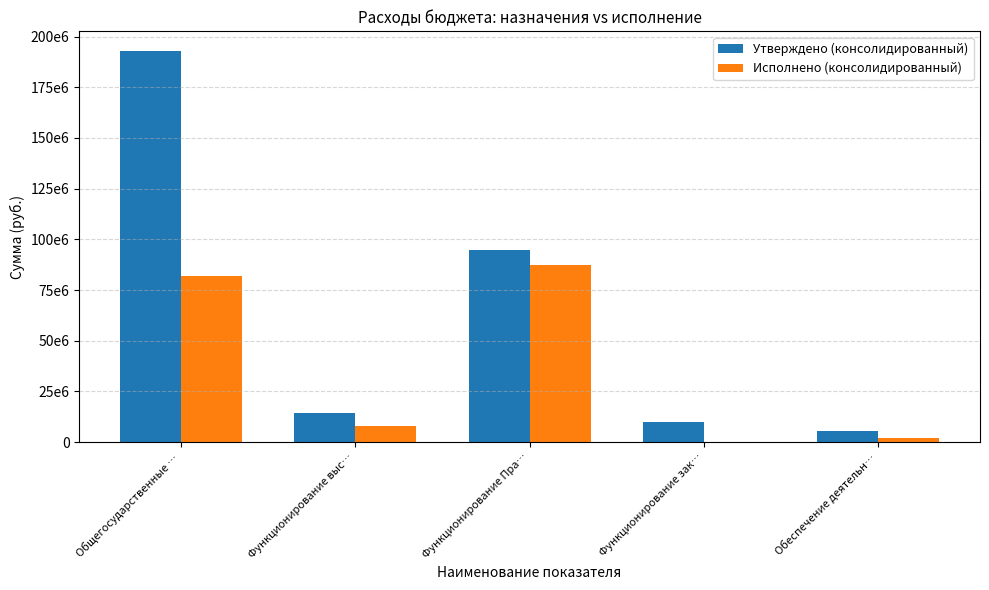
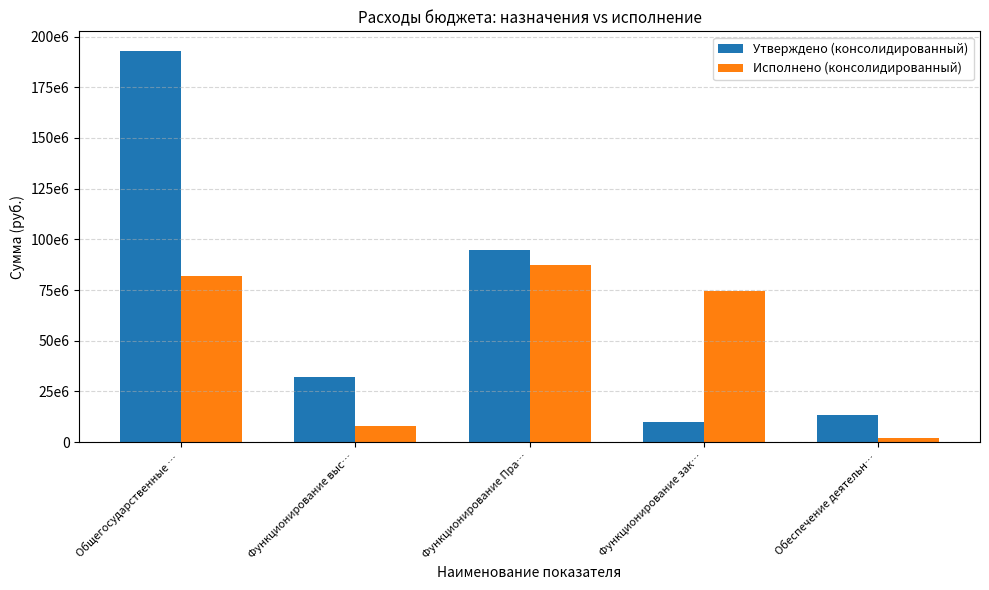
  {
    "Утверждено (консолидированный)": {
      "Общегосударственные …": 193000000,
-     "Функционирование выс…": 15000000,
+     "Функционирование выс…": 32000000,
      "Функционирование Пра…": 95000000,
      "Функционирование зак…": 10000000,
-     "Обеспечение деятельн…": 6000000
+     "Обеспечение деятельн…": 14000000
    },
    "Исполнено (консолидированный)": {
      "Общегосударственные …": 82000000,
      "Функционирование выс…": 8000000,
      "Функционирование Пра…": 88000000,
-     "Функционирование зак…": 0,
+     "Функционирование зак…": 74000000,
      "Обеспечение деятельн…": 2000000
    }
  }
